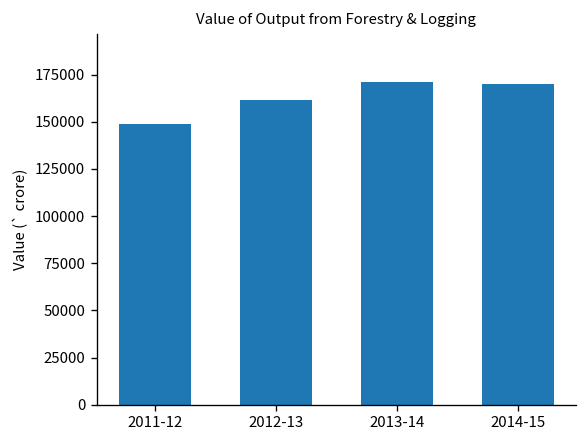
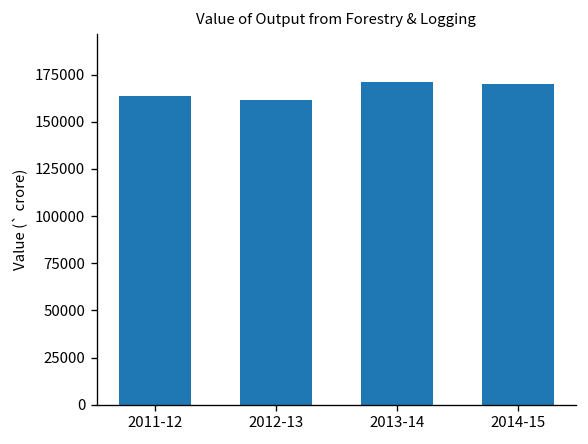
  {
-   "2011-12": 149000,
+   "2011-12": 164000,
    "2012-13": 161000,
    "2013-14": 171000,
    "2014-15": 170000
  }
